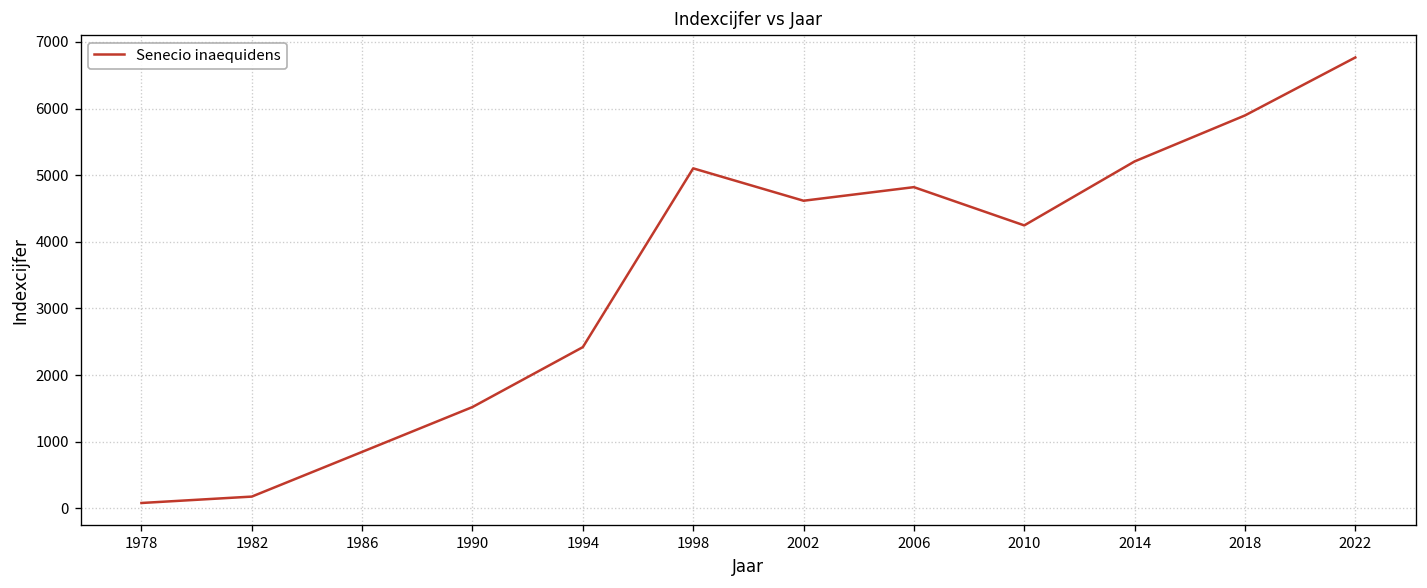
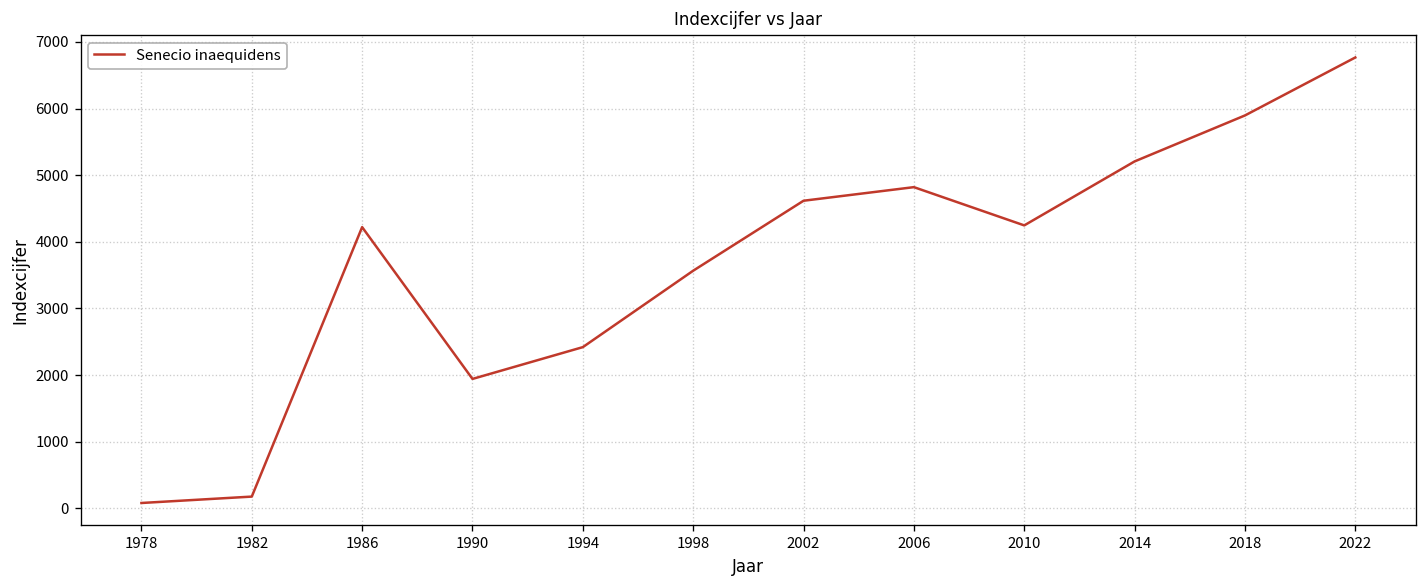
  {
    "1978": 100,
    "1982": 200,
-   "1986": 800,
-   "1990": 1500,
+   "1986": 4200,
+   "1990": 1900,
    "1994": 2400,
-   "1998": 5100,
+   "1998": 3600,
    "2002": 4600,
    "2006": 4800,
    "2010": 4200,
    "2014": 5200,
    "2018": 5900,
    "2022": 6800
  }
